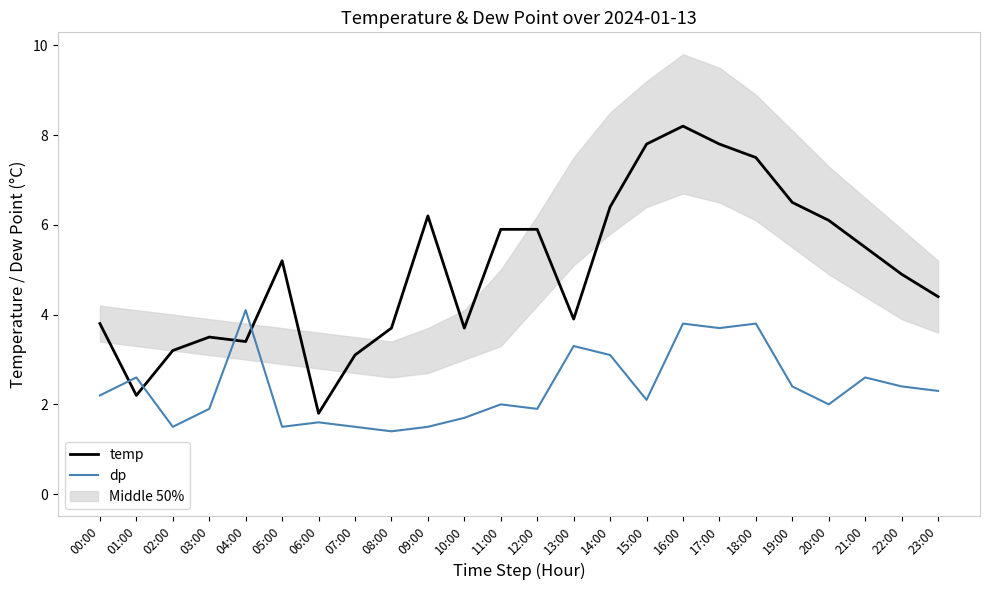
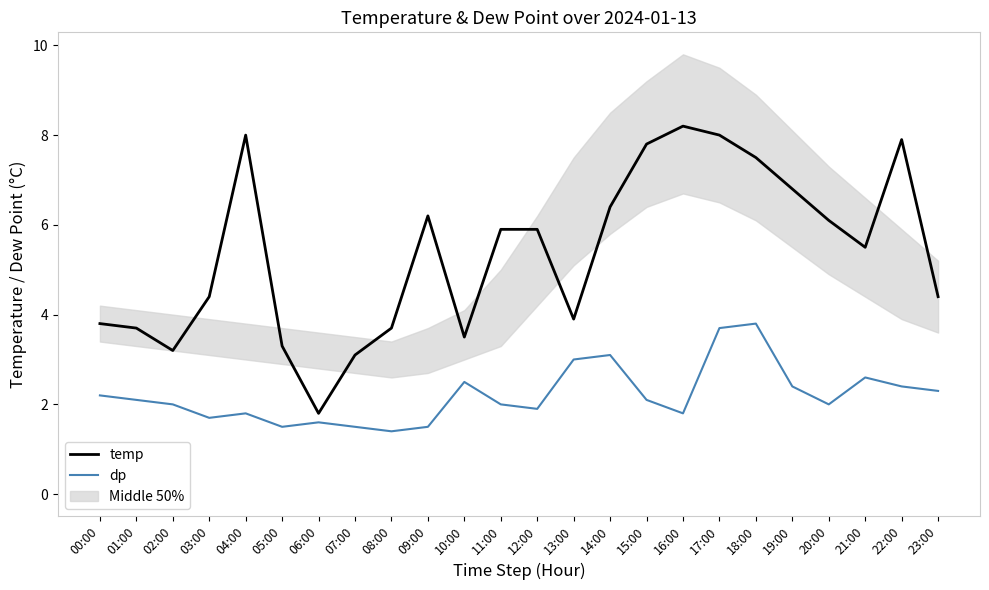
  {
    "temp": {
      "00:00": 3.8,
-     "01:00": 2.2,
+     "01:00": 3.7,
      "02:00": 3.2,
-     "03:00": 3.5,
-     "04:00": 3.4,
-     "05:00": 5.2,
+     "03:00": 4.4,
+     "04:00": 8.0,
+     "05:00": 3.3,
      "06:00": 1.8,
      "07:00": 3.1,
      "08:00": 3.7,
      "09:00": 6.2,
-     "10:00": 3.7,
+     "10:00": 3.5,
      "11:00": 5.9,
      "12:00": 5.9,
      "13:00": 3.9,
      "14:00": 6.4,
      "15:00": 7.8,
      "16:00": 8.2,
-     "17:00": 7.8,
+     "17:00": 8.0,
      "18:00": 7.5,
-     "19:00": 6.5,
+     "19:00": 6.8,
      "20:00": 6.1,
      "21:00": 5.5,
-     "22:00": 4.9,
+     "22:00": 7.9,
      "23:00": 4.4
    },
    "dp": {
      "00:00": 2.2,
-     "01:00": 2.6,
-     "02:00": 1.5,
-     "03:00": 1.9,
-     "04:00": 4.1,
+     "01:00": 2.1,
+     "02:00": 2.0,
+     "03:00": 1.7,
+     "04:00": 1.8,
      "05:00": 1.5,
      "06:00": 1.6,
      "07:00": 1.5,
      "08:00": 1.4,
      "09:00": 1.5,
-     "10:00": 1.7,
+     "10:00": 2.5,
      "11:00": 2.0,
      "12:00": 1.9,
-     "13:00": 3.3,
+     "13:00": 3.0,
      "14:00": 3.1,
      "15:00": 2.1,
-     "16:00": 3.8,
+     "16:00": 1.8,
      "17:00": 3.7,
      "18:00": 3.8,
      "19:00": 2.4,
      "20:00": 2.0,
      "21:00": 2.6,
      "22:00": 2.4,
      "23:00": 2.3
    }
  }
